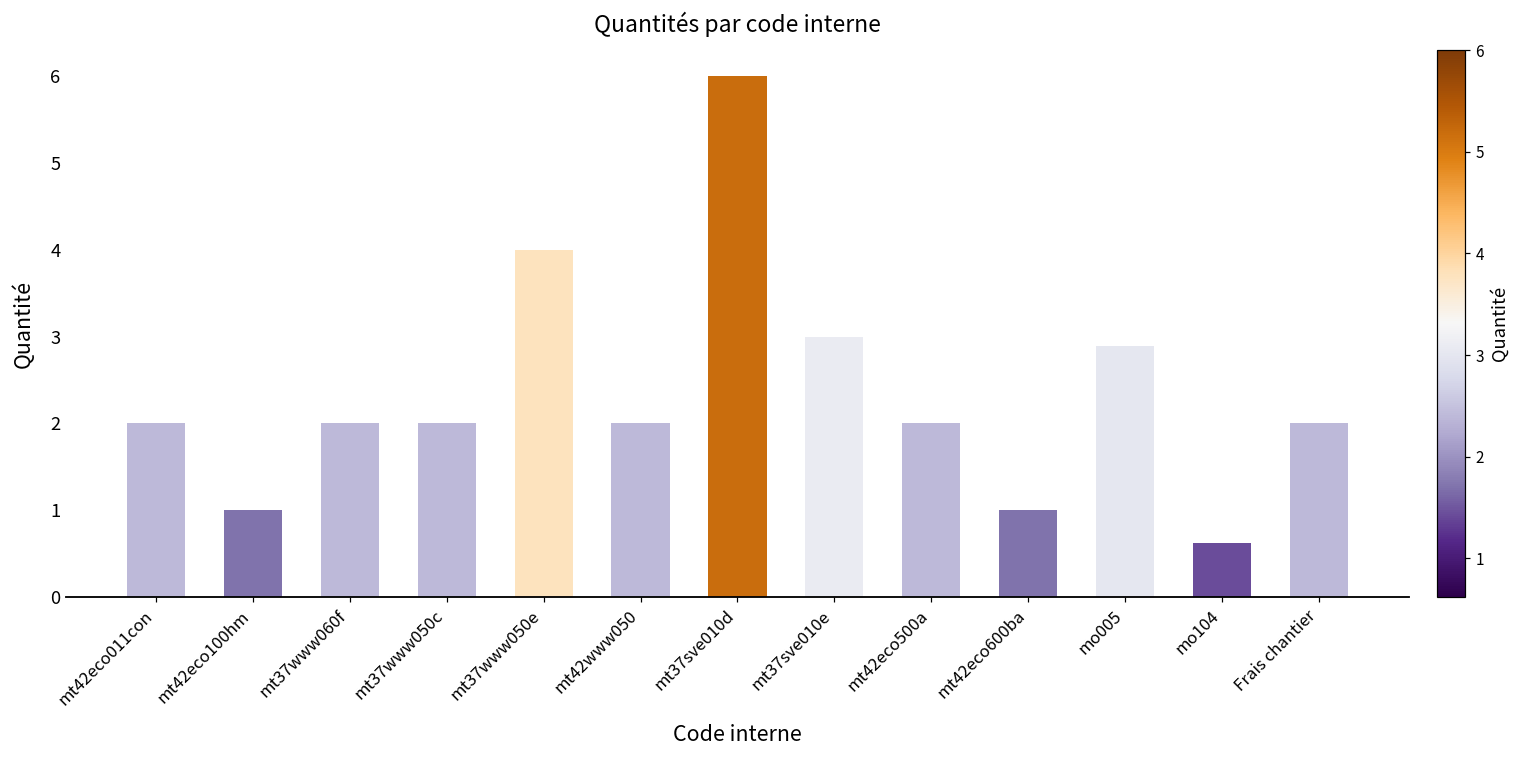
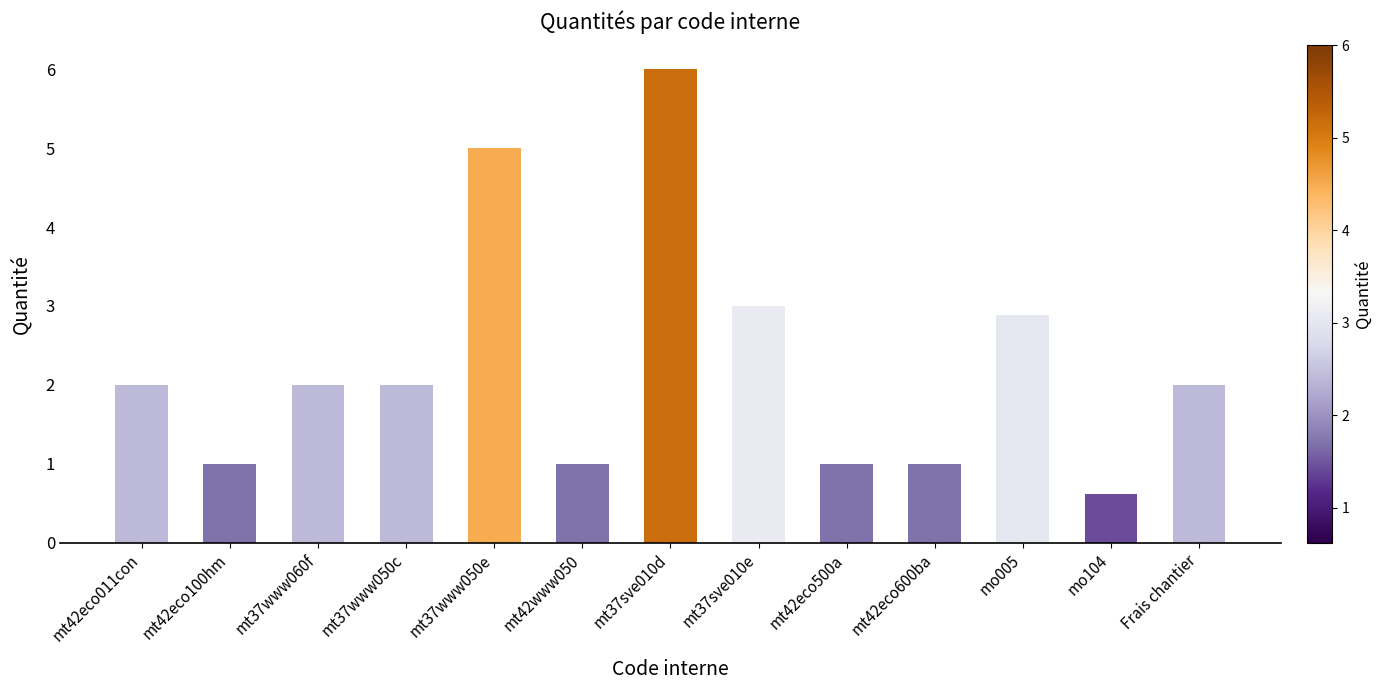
  {
    "mt42eco011con": 2,
    "mt42eco100hm": 1,
    "mt37www060f": 2,
    "mt37www050c": 2,
-   "mt37www050e": 4,
-   "mt42www050": 2,
+   "mt37www050e": 5,
+   "mt42www050": 1,
    "mt37sve010d": 6,
    "mt37sve010e": 3,
-   "mt42eco500a": 2,
+   "mt42eco500a": 1,
    "mt42eco600ba": 1,
    "mo005": 2.9,
    "mo104": 0.6,
    "Frais chantier": 2
  }
